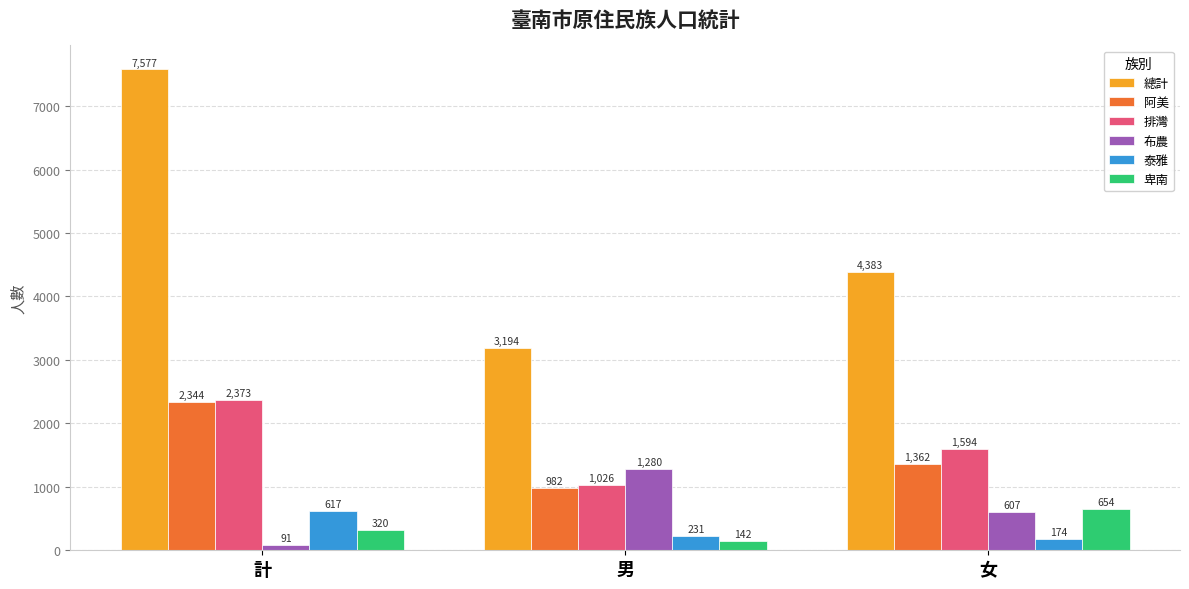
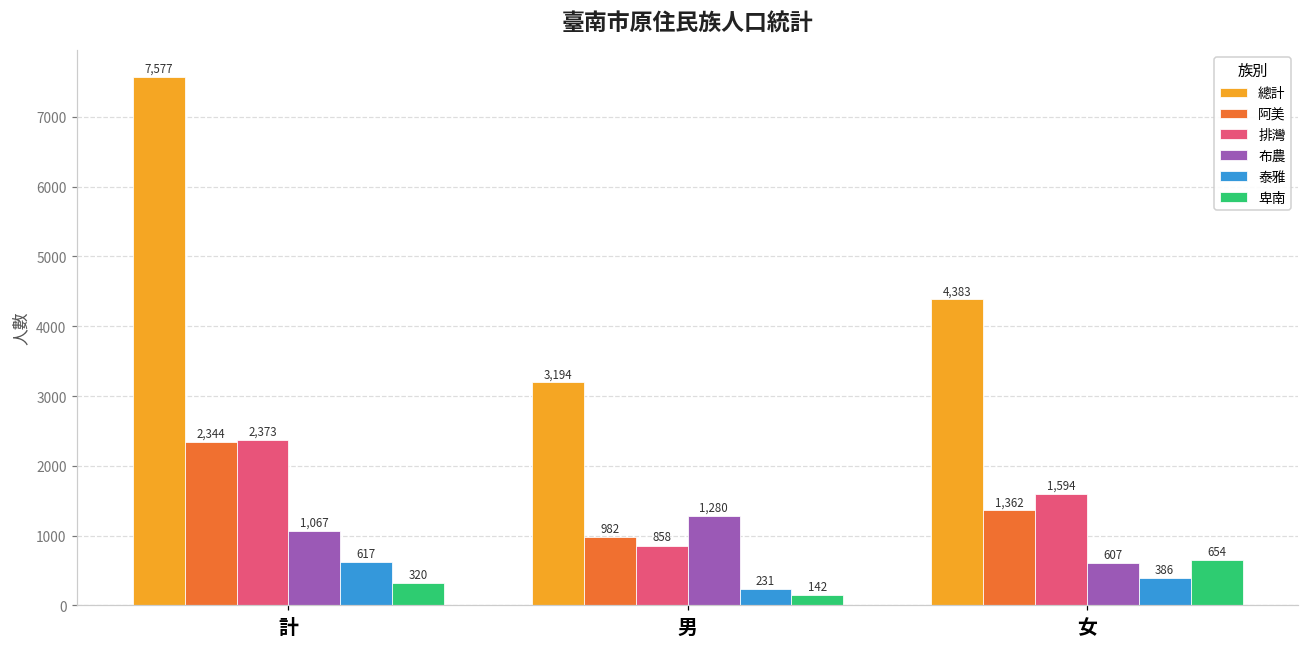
  {
    "排灣": {
      "計": "2,373",
-     "男": "1,026",
+     "男": "858",
      "女": "1,594"
    },
    "布農": {
-     "計": "91",
+     "計": "1,067",
      "男": "1,280",
      "女": "607"
    },
    "泰雅": {
      "計": "617",
      "男": "231",
-     "女": "174"
+     "女": "386"
    },
    "卑南": {
      "計": "320",
      "男": "142",
      "女": "654"
    }
  }
